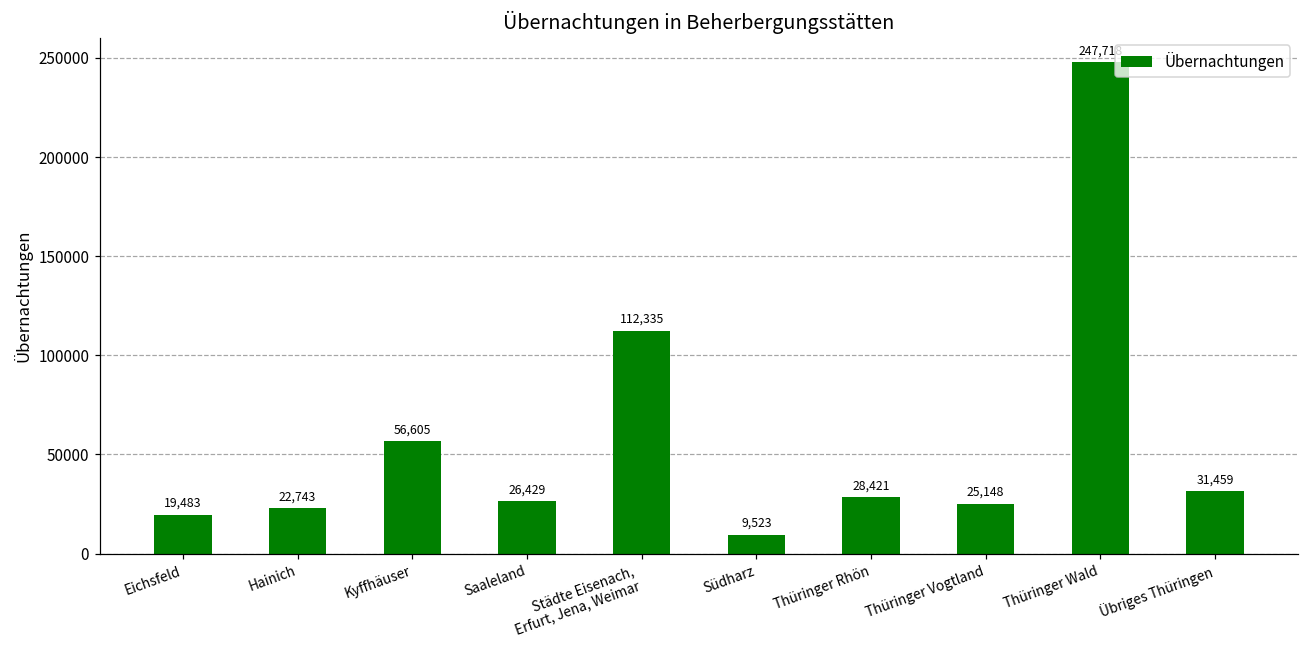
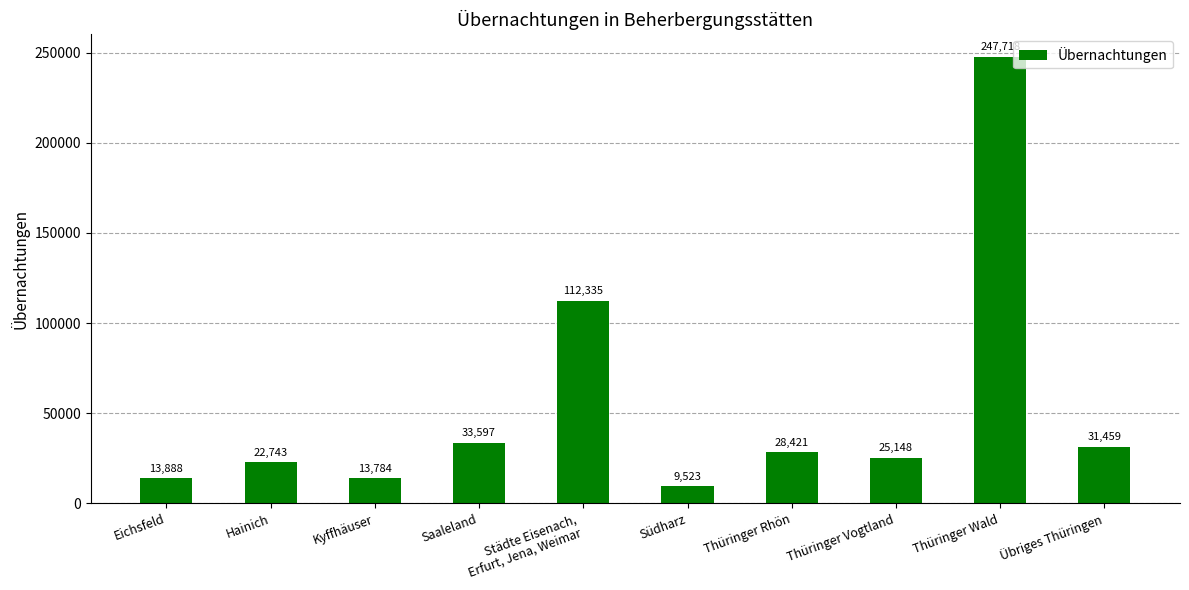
  {
-   "Eichsfeld": "19,483",
+   "Eichsfeld": "13,888",
    "Hainich": "22,743",
-   "Kyffhäuser": "56,605",
-   "Saaleland": "26,429",
+   "Kyffhäuser": "13,784",
+   "Saaleland": "33,597",
    "Städte Eisenach, Erfurt, Jena, Weimar": "112,335",
    "Südharz": "9,523",
    "Thüringer Rhön": "28,421",
    "Thüringer Vogtland": "25,148",
    "Übriges Thüringen": "31,459"
  }
